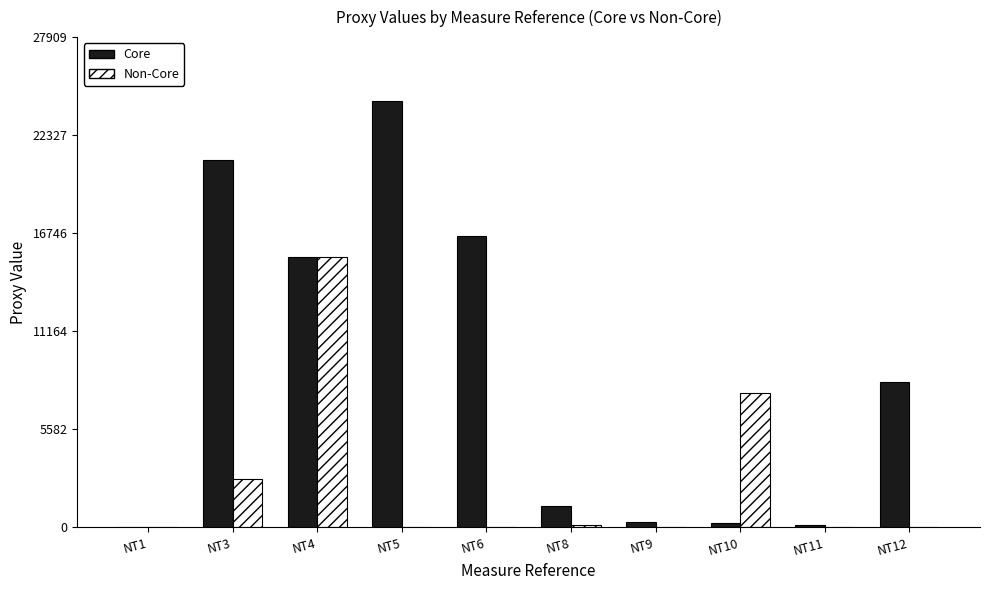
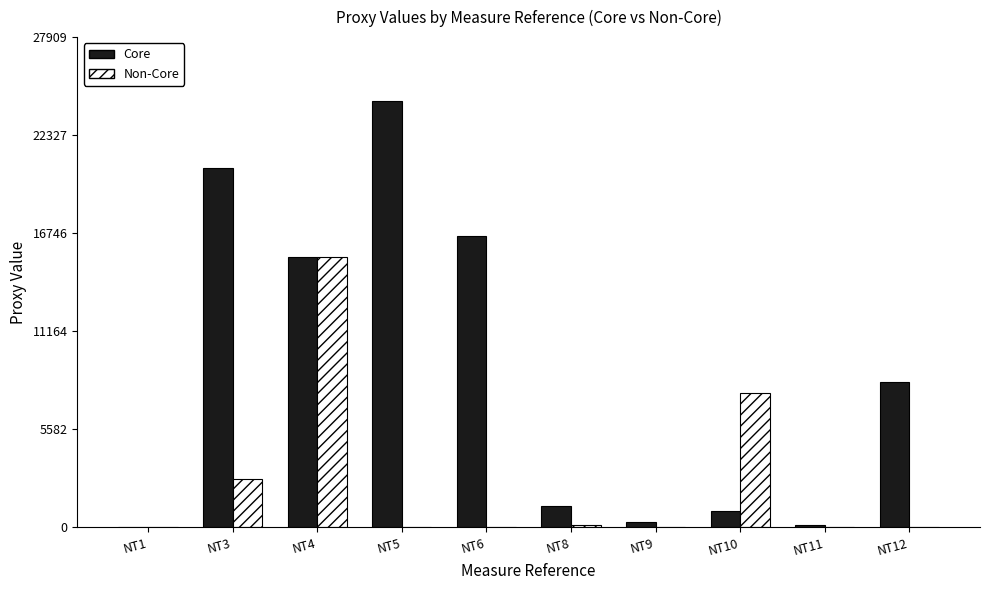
  {
    "Core": {
      "NT1": 0,
-     "NT3": 20900,
+     "NT3": 20400,
      "NT4": 15400,
      "NT5": 24300,
      "NT6": 16600,
      "NT8": 1200,
      "NT9": 300,
-     "NT10": 300,
+     "NT10": 900,
      "NT12": 8200
    },
    "Non-Core": {
      "NT1": 0,
      "NT3": 2800,
      "NT4": 15400,
      "NT5": 0,
      "NT6": 0,
      "NT9": 0,
      "NT10": 7600,
      "NT11": 0,
      "NT12": 0
    }
  }
